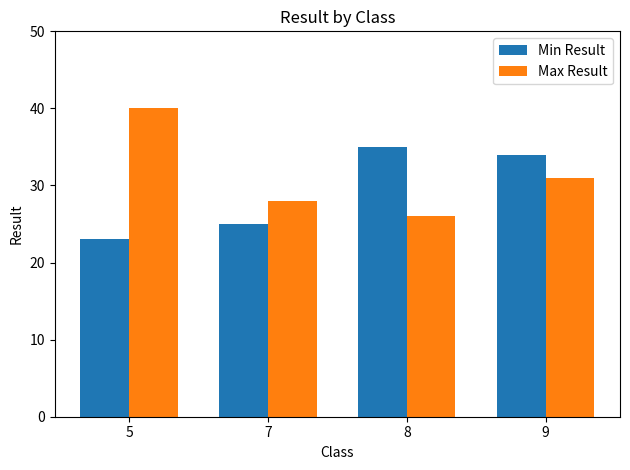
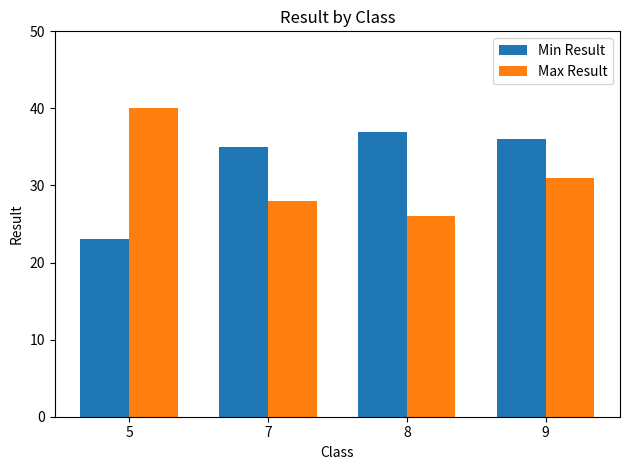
  {
    "Min Result": {
      "5": 23,
-     "7": 25,
-     "8": 35,
-     "9": 34
+     "7": 35,
+     "8": 37,
+     "9": 36
    },
    "Max Result": {
      "5": 40,
      "7": 28,
      "8": 26,
      "9": 31
    }
  }
